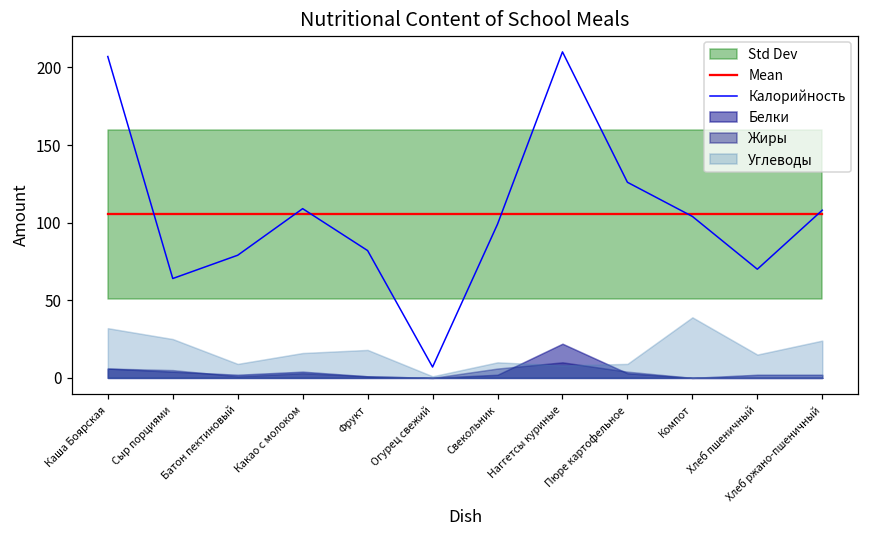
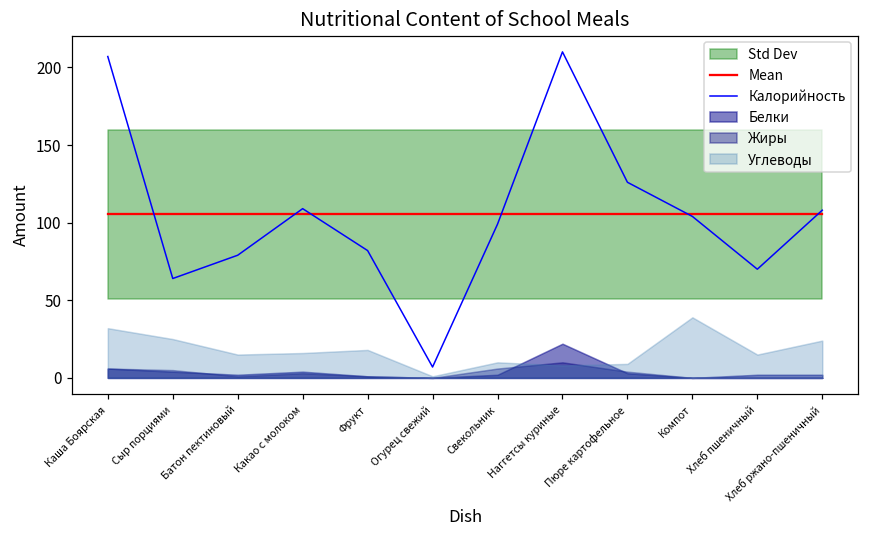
  {
    "Mean": {
      "Каша Боярская": 105,
      "Сыр порциями": 105,
      "Батон пектиновый": 105,
      "Какао с молоком": 105,
      "Фрукт": 105,
      "Огурец свежий": 105,
      "Свекольник": 105,
      "Наггетсы куриные": 105,
      "Пюре картофельное": 105,
      "Хлеб пшеничный": 105,
      "Хлеб ржано-пшеничный": 105
    },
    "Std Dev": {
      "Каша Боярская": 160,
      "Сыр порциями": 160,
      "Батон пектиновый": 160,
      "Какао с молоком": 160,
      "Фрукт": 160,
      "Огурец свежий": 160,
      "Свекольник": 160,
      "Наггетсы куриные": 160,
      "Пюре картофельное": 160,
      "Компот": 160
    },
    "Калорийность": {
      "Каша Боярская": 207,
      "Сыр порциями": 64,
      "Батон пектиновый": 79,
      "Какао с молоком": 109,
      "Фрукт": 82,
      "Огурец свежий": 7,
      "Свекольник": 99,
      "Наггетсы куриные": 210,
      "Пюре картофельное": 126,
      "Хлеб пшеничный": 70,
      "Хлеб ржано-пшеничный": 108
    },
    "Углеводы": {
      "Каша Боярская": 32,
      "Сыр порциями": 25,
-     "Батон пектиновый": 9,
+     "Батон пектиновый": 15,
      "Какао с молоком": 16,
      "Фрукт": 18,
      "Свекольник": 10,
      "Наггетсы куриные": 8,
      "Пюре картофельное": 9,
      "Компот": 39,
      "Хлеб пшеничный": 15,
      "Хлеб ржано-пшеничный": 24
    }
  }
